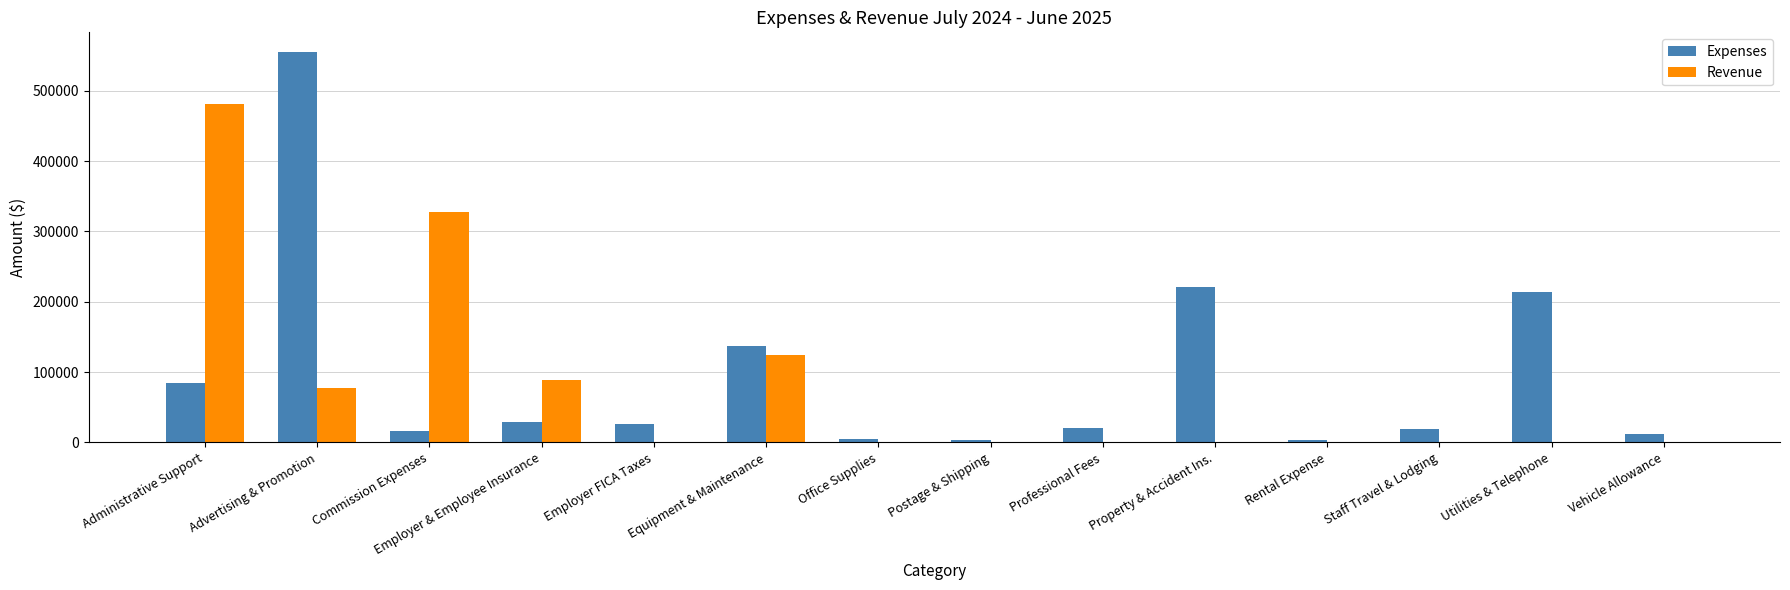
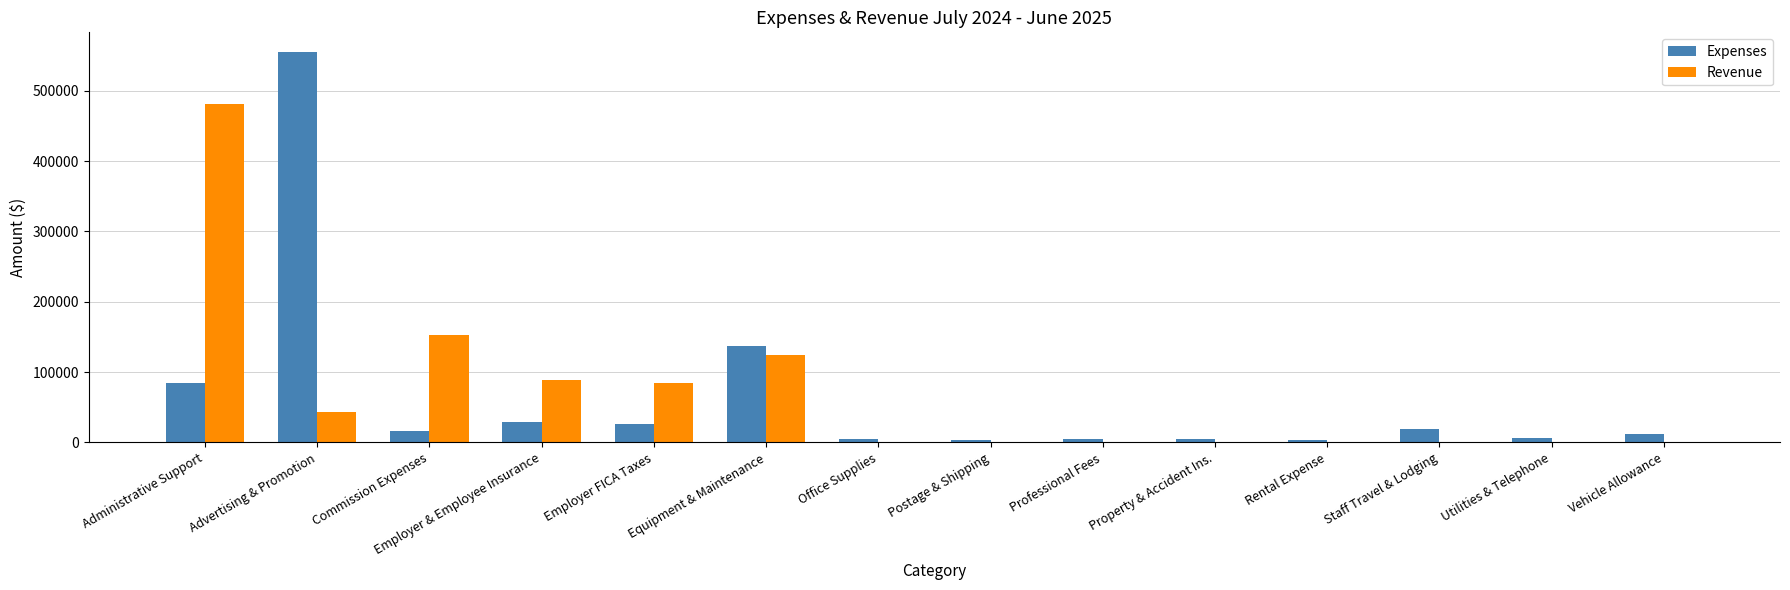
  {
    "Expenses": {
      "Administrative Support": 80000,
      "Advertising & Promotion": 560000,
      "Commission Expenses": 20000,
      "Employer & Employee Insurance": 30000,
      "Employer FICA Taxes": 30000,
      "Equipment & Maintenance": 140000,
      "Office Supplies": 10000,
-     "Professional Fees": 20000,
-     "Property & Accident Ins.": 220000,
+     "Professional Fees": 0,
+     "Property & Accident Ins.": 10000,
      "Rental Expense": 0,
      "Staff Travel & Lodging": 20000,
-     "Utilities & Telephone": 210000,
+     "Utilities & Telephone": 10000,
      "Vehicle Allowance": 10000
    },
    "Revenue": {
      "Administrative Support": 480000,
-     "Advertising & Promotion": 80000,
-     "Commission Expenses": 330000,
+     "Advertising & Promotion": 40000,
+     "Commission Expenses": 150000,
      "Employer & Employee Insurance": 90000,
-     "Employer FICA Taxes": 0,
+     "Employer FICA Taxes": 80000,
      "Equipment & Maintenance": 120000,
      "Office Supplies": 0,
      "Postage & Shipping": 0,
      "Professional Fees": 0,
      "Property & Accident Ins.": 0,
      "Rental Expense": 0,
      "Staff Travel & Lodging": 0,
      "Utilities & Telephone": 0,
      "Vehicle Allowance": 0
    }
  }
